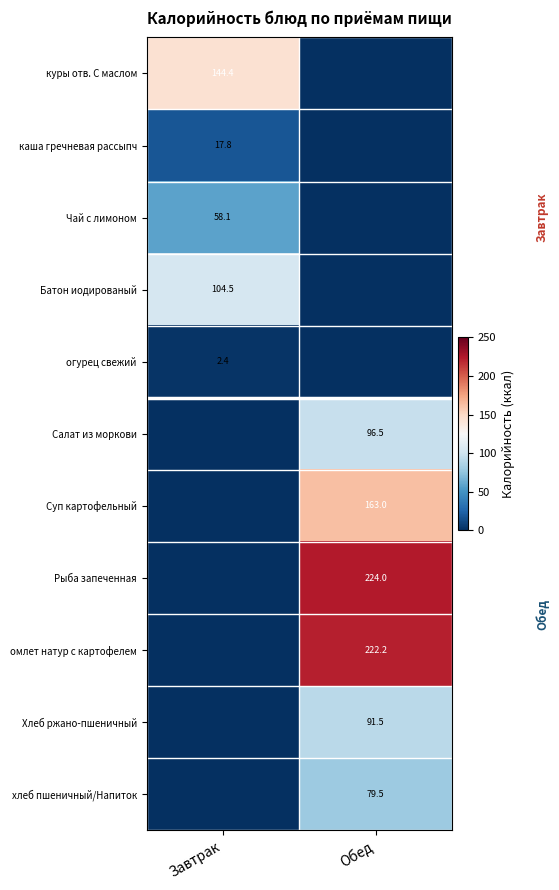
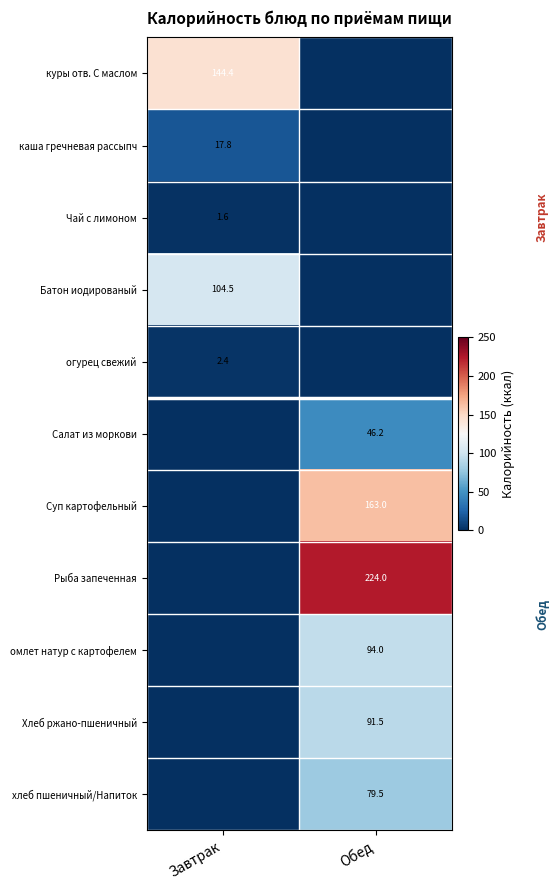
  {
    "каша гречневая рассыпч": {
      "Завтрак": 17.8
    },
    "Чай с лимоном": {
-     "Завтрак": 58.1
+     "Завтрак": 1.6
    },
    "Батон иодированый": {
      "Завтрак": 104.5
    },
    "огурец свежий": {
      "Завтрак": 2.4
    },
    "Салат из моркови": {
-     "Обед": 96.5
+     "Обед": 46.2
    },
    "Суп картофельный": {
      "Обед": 163.0
    },
    "Рыба запеченная": {
      "Обед": 224.0
    },
    "омлет натур с картофелем": {
-     "Обед": 222.2
+     "Обед": 94.0
    },
    "Хлеб ржано-пшеничный": {
      "Обед": 91.5
    },
    "хлеб пшеничный/Напиток": {
      "Обед": 79.5
    }
  }
